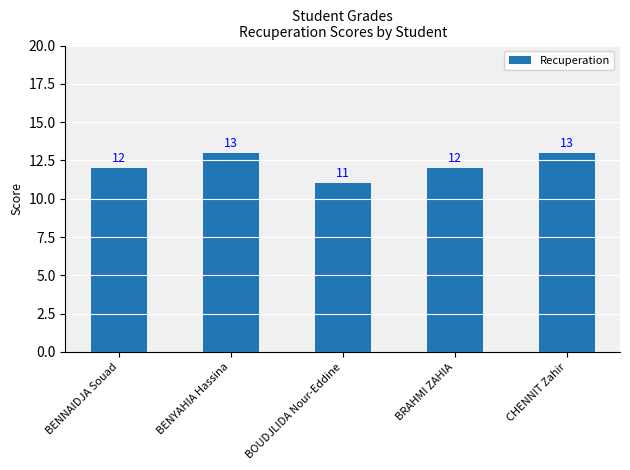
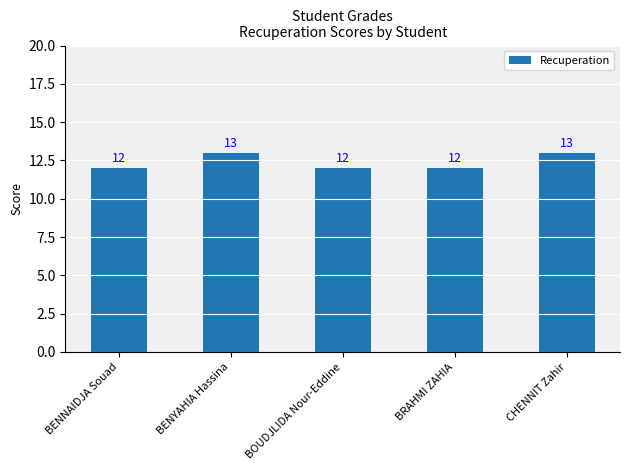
  {
    "BENNAIDJA Souad": 12,
    "BENYAHIA Hassina": 13,
-   "BOUDJLIDA Nour-Eddine": 11,
+   "BOUDJLIDA Nour-Eddine": 12,
    "BRAHMI ZAHIA": 12,
    "CHENNIT Zahir": 13
  }
